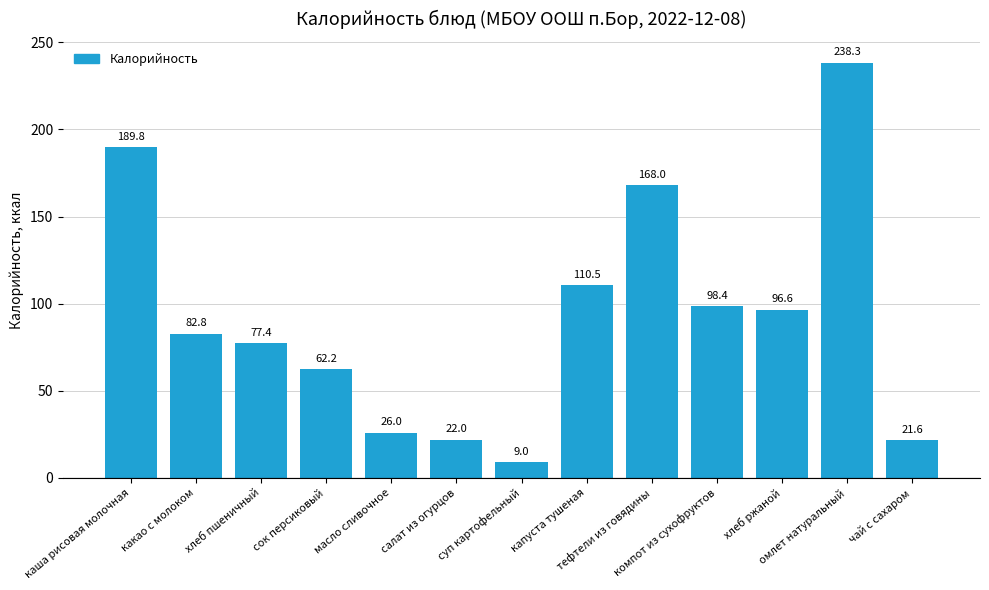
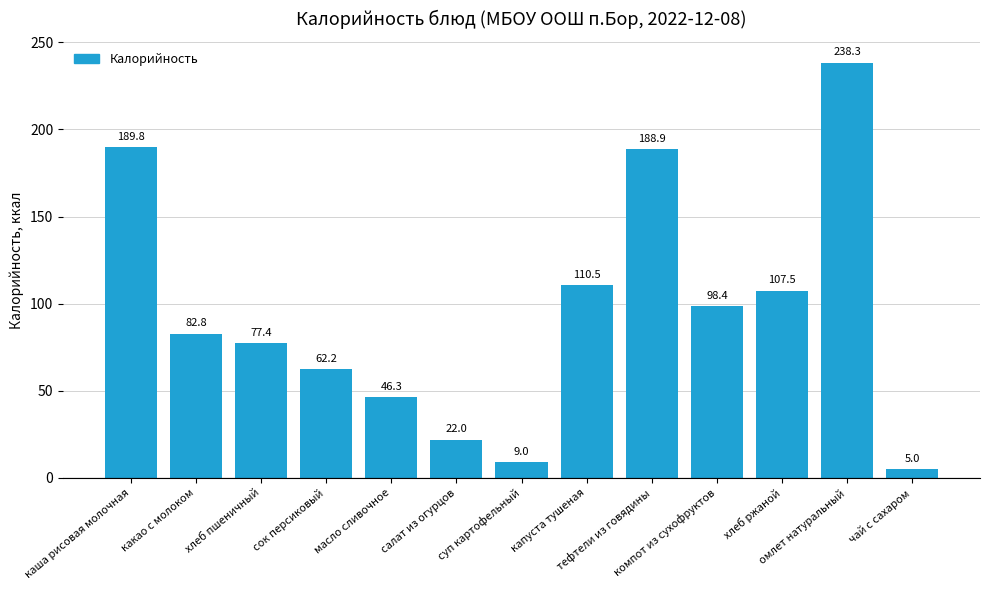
  {
    "каша рисовая молочная": 189.8,
    "какао с молоком": 82.8,
    "хлеб пшеничный": 77.4,
    "сок персиковый": 62.2,
-   "масло сливочное": 26.0,
+   "масло сливочное": 46.3,
    "салат из огурцов": 22.0,
    "суп картофельный": 9.0,
    "капуста тушеная": 110.5,
-   "тефтели из говядины": 168.0,
+   "тефтели из говядины": 188.9,
    "компот из сухофруктов": 98.4,
-   "хлеб ржаной": 96.6,
+   "хлеб ржаной": 107.5,
    "омлет натуральный": 238.3,
-   "чай с сахаром": 21.6
+   "чай с сахаром": 5.0
  }
